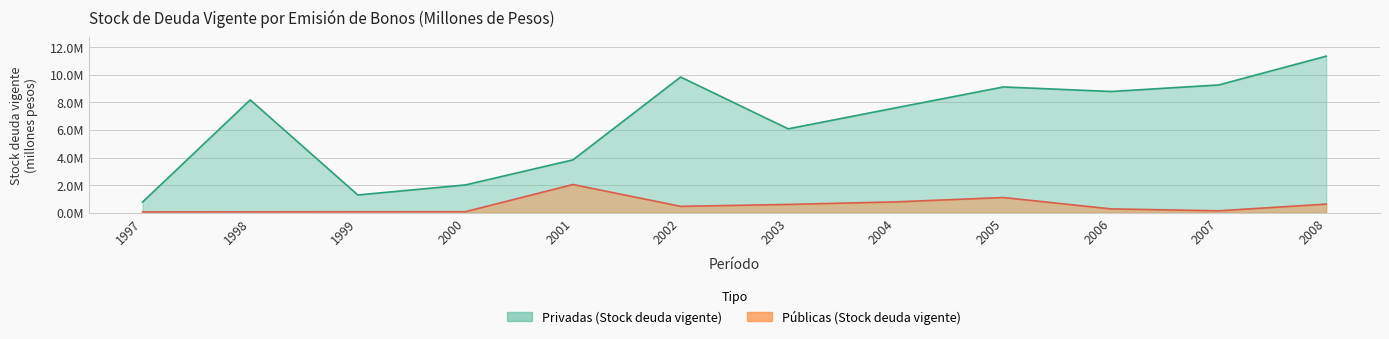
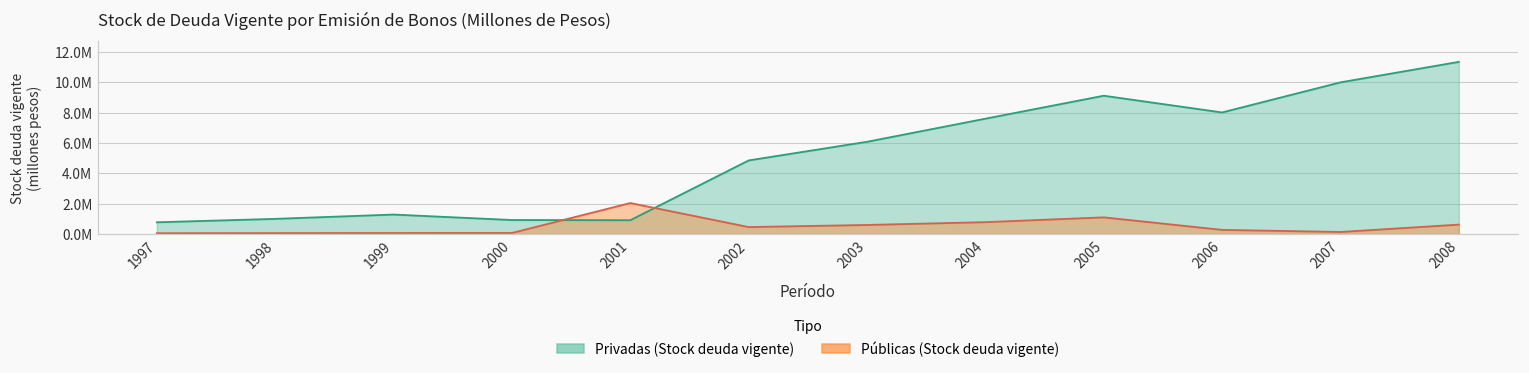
  {
    "Privadas (Stock deuda vigente)": {
      "1997": 800000,
-     "1998": 8200000,
+     "1998": 1000000,
      "1999": 1300000,
-     "2000": 2000000,
-     "2001": 3800000,
-     "2002": 9800000,
+     "2000": 900000,
+     "2001": 900000,
+     "2002": 4900000,
      "2003": 6100000,
      "2004": 7600000,
      "2005": 9100000,
-     "2006": 8800000,
-     "2007": 9300000,
+     "2006": 8000000,
+     "2007": 10000000,
      "2008": 11300000
    },
    "Públicas (Stock deuda vigente)": {
      "1997": 100000,
      "1998": 100000,
      "1999": 100000,
      "2000": 100000,
      "2001": 2000000,
      "2002": 500000,
      "2003": 600000,
      "2004": 800000,
      "2005": 1100000,
      "2006": 300000,
      "2007": 100000,
      "2008": 600000
    }
  }
